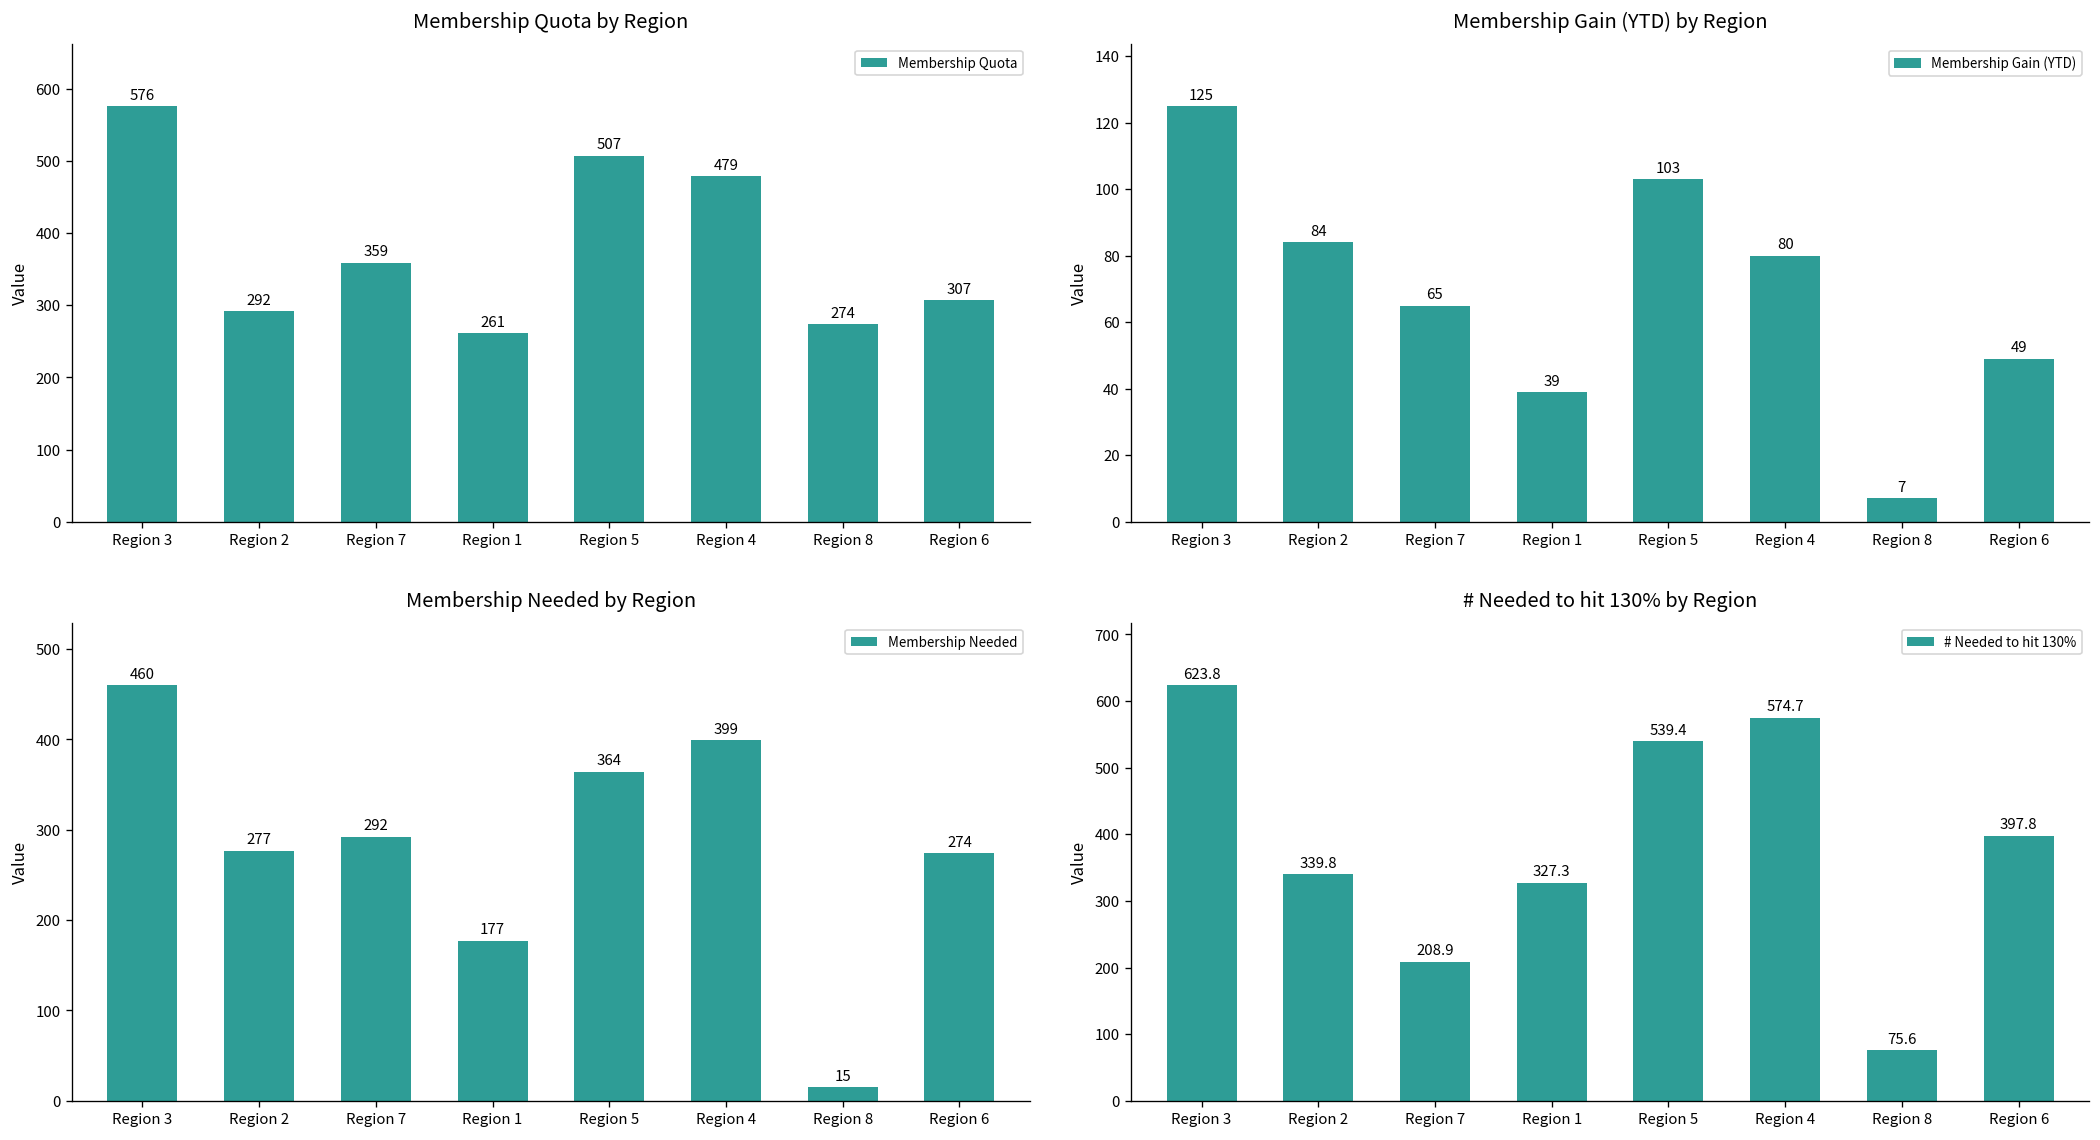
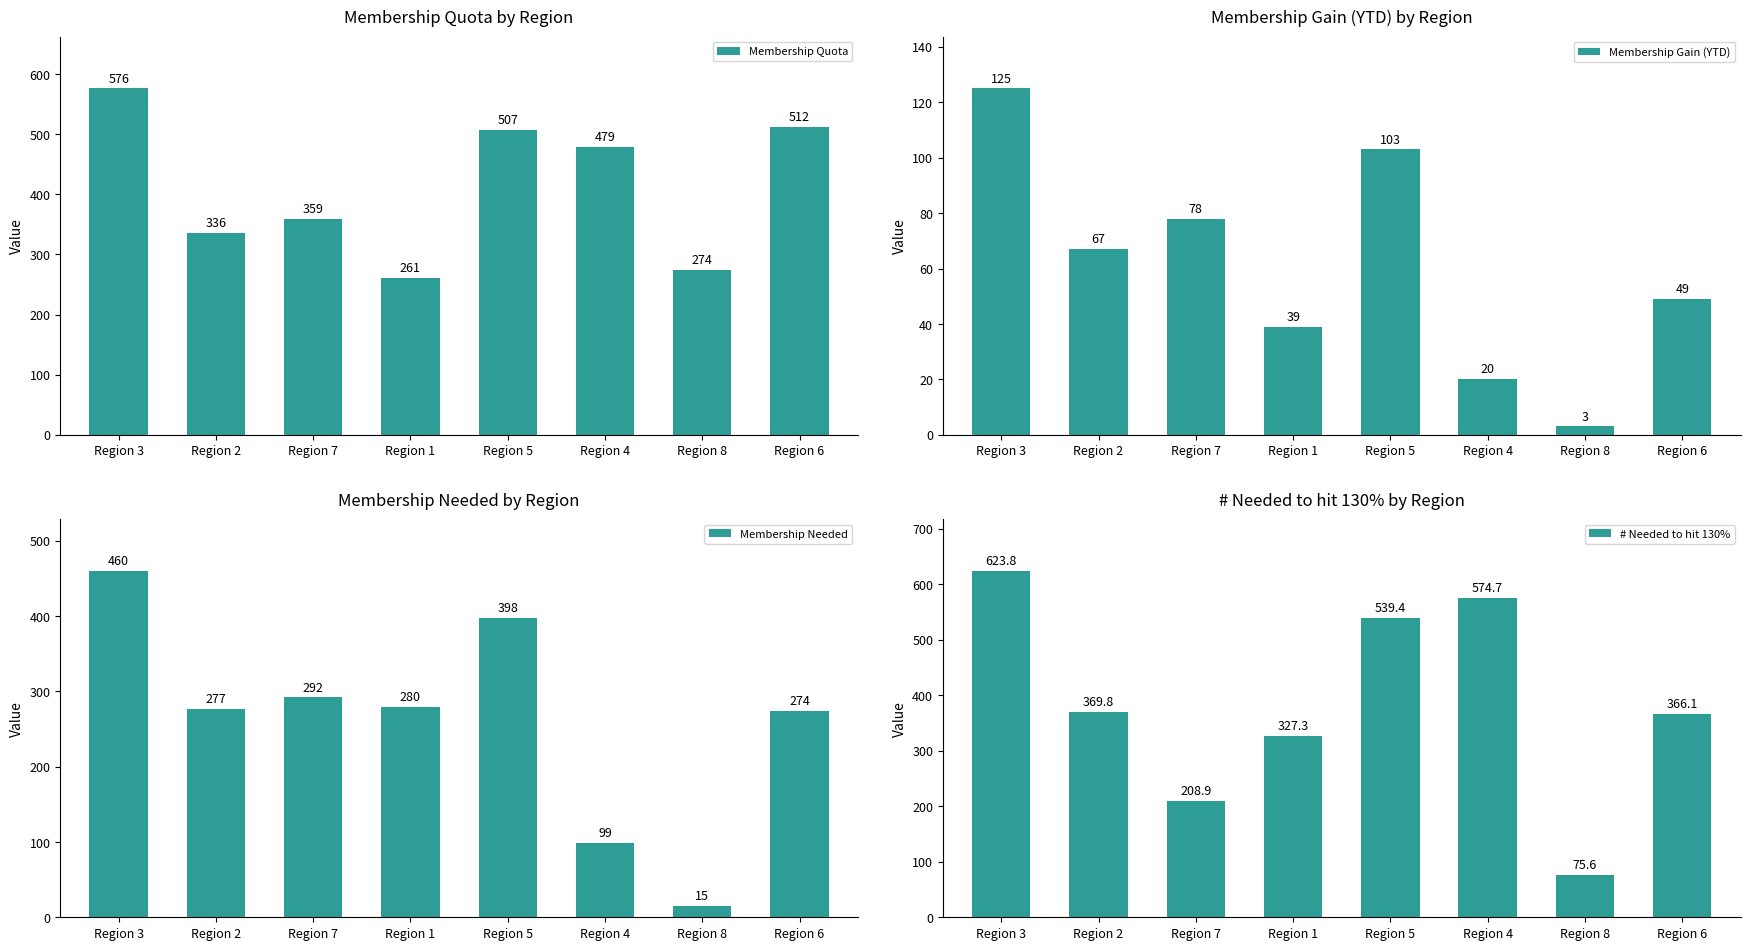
  {
    "Membership Quota by Region": {
      "Region 3": 576,
-     "Region 2": 292,
+     "Region 2": 336,
      "Region 7": 359,
      "Region 1": 261,
      "Region 5": 507,
      "Region 4": 479,
      "Region 8": 274,
-     "Region 6": 307
+     "Region 6": 512
    },
    "Membership Gain (YTD) by Region": {
      "Region 3": 125,
-     "Region 2": 84,
-     "Region 7": 65,
+     "Region 2": 67,
+     "Region 7": 78,
      "Region 1": 39,
      "Region 5": 103,
-     "Region 4": 80,
-     "Region 8": 7,
+     "Region 4": 20,
+     "Region 8": 3,
      "Region 6": 49
    },
    "Membership Needed by Region": {
      "Region 3": 460,
      "Region 2": 277,
      "Region 7": 292,
-     "Region 1": 177,
-     "Region 5": 364,
-     "Region 4": 399,
+     "Region 1": 280,
+     "Region 5": 398,
+     "Region 4": 99,
      "Region 8": 15,
      "Region 6": 274
    },
    "# Needed to hit 130% by Region": {
      "Region 3": 623.8,
-     "Region 2": 339.8,
+     "Region 2": 369.8,
      "Region 7": 208.9,
      "Region 1": 327.3,
      "Region 5": 539.4,
      "Region 4": 574.7,
      "Region 8": 75.6,
-     "Region 6": 397.8
+     "Region 6": 366.1
    }
  }
